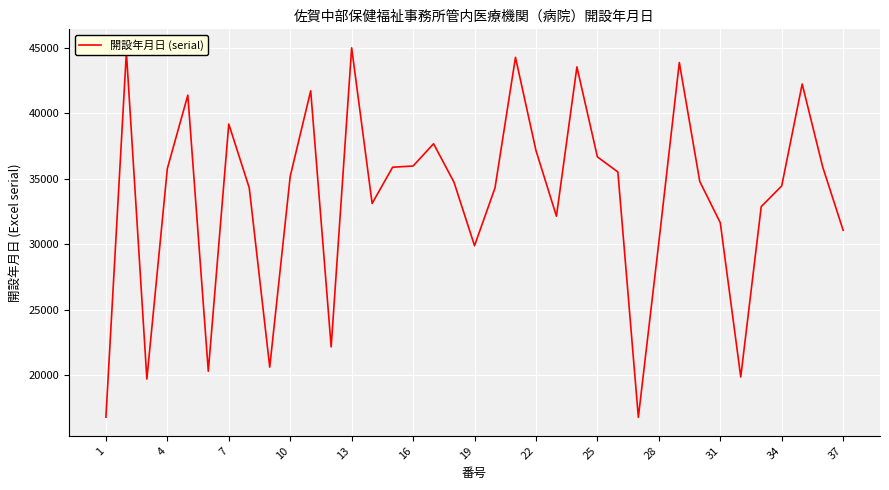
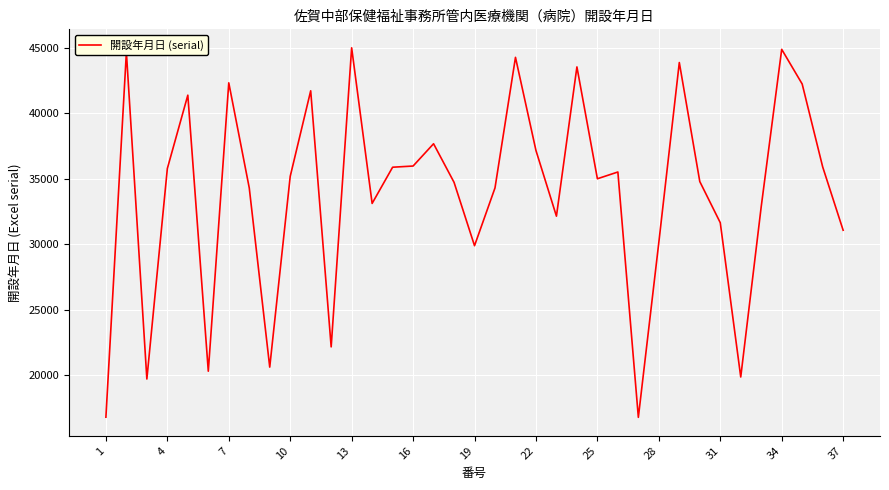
  {
    "1": 16800,
    "4": 35800,
-   "7": 39200,
+   "7": 42300,
    "10": 35200,
    "13": 45000,
    "16": 36000,
    "19": 29900,
    "22": 37200,
-   "25": 36700,
+   "25": 35000,
    "28": 30100,
    "31": 31600,
-   "34": 34500,
+   "34": 44900,
    "37": 31100
  }
